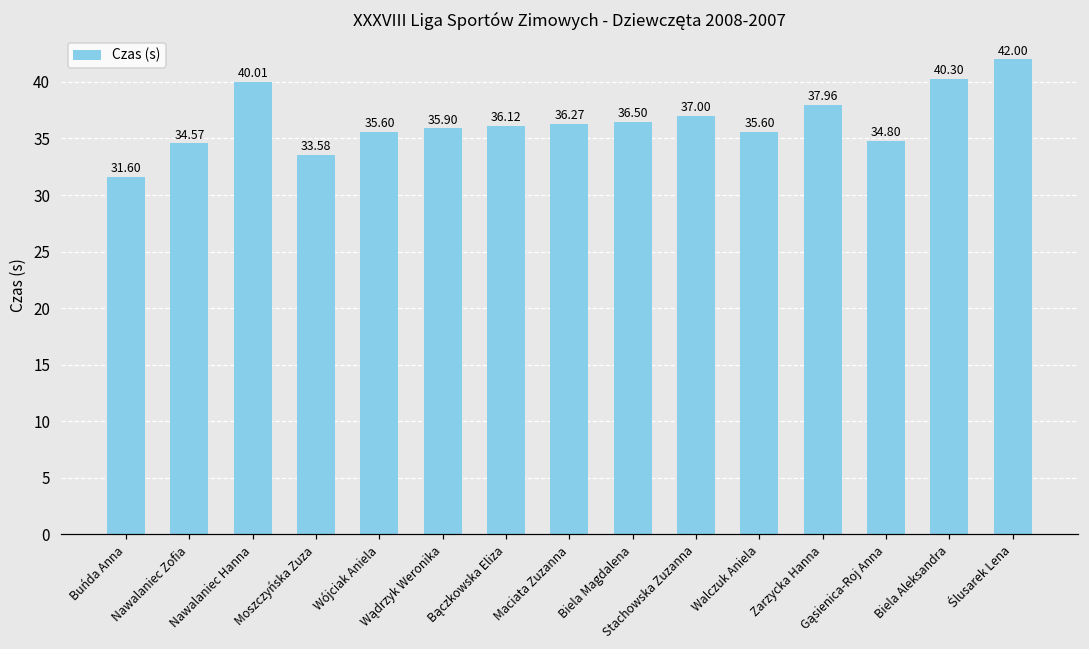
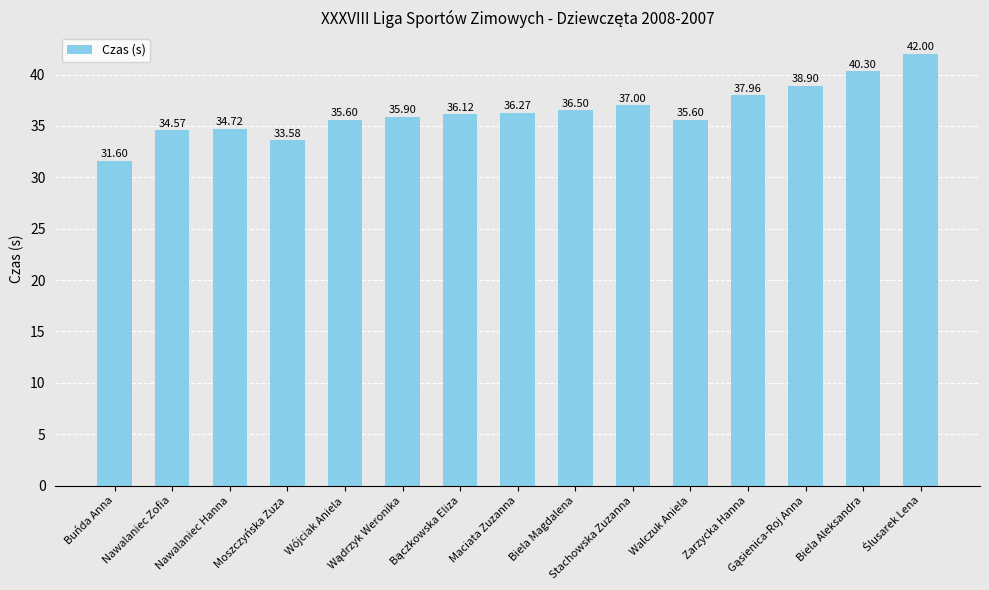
  {
    "Buńda Anna": 31.60,
    "Nawalaniec Zofia": 34.57,
-   "Nawalaniec Hanna": 40.01,
+   "Nawalaniec Hanna": 34.72,
    "Moszczyńska Zuza": 33.58,
    "Wójciak Aniela": 35.60,
    "Wądrzyk Weronika": 35.90,
    "Bączkowska Eliza": 36.12,
    "Maciata Zuzanna": 36.27,
    "Biela Magdalena": 36.50,
    "Stachowska Zuzanna": 37.00,
    "Walczuk Aniela": 35.60,
    "Zarzycka Hanna": 37.96,
-   "Gąsienica-Roj Anna": 34.80,
+   "Gąsienica-Roj Anna": 38.90,
    "Biela Aleksandra": 40.30,
    "Ślusarek Lena": 42.00
  }
